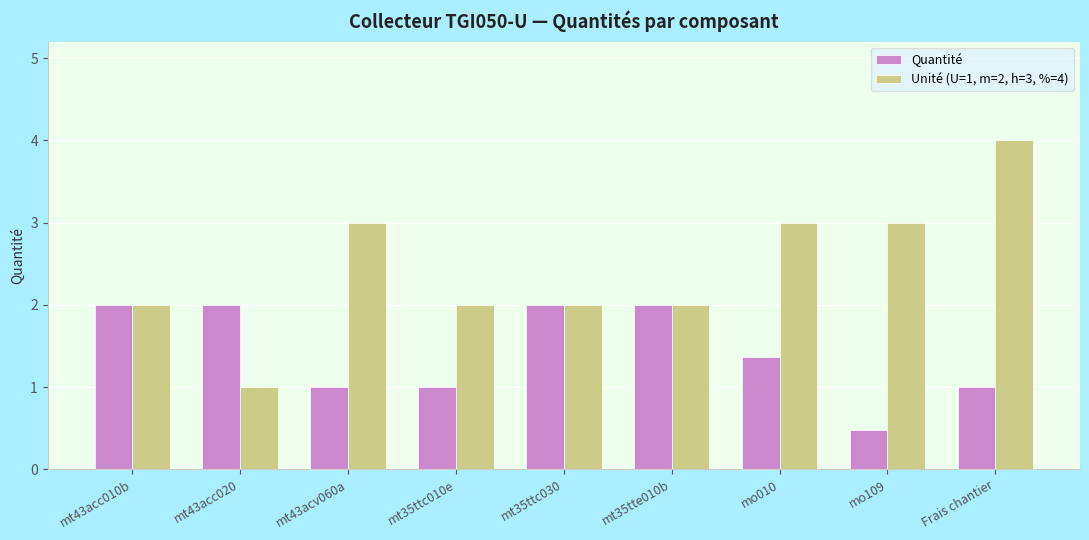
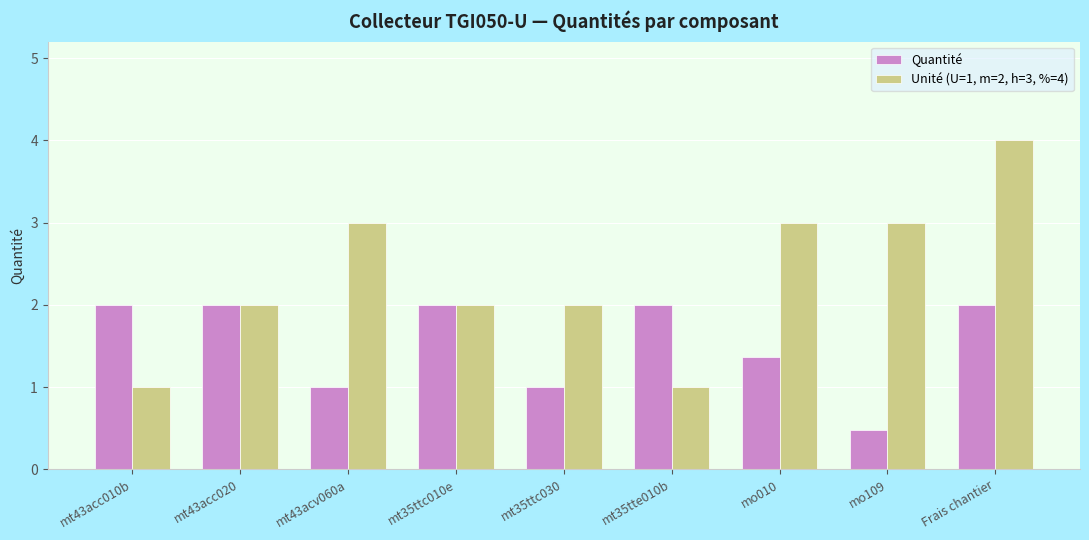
  {
    "Quantité": {
      "mt43acc010b": 2,
      "mt43acc020": 2,
      "mt43acv060a": 1,
-     "mt35ttc010e": 1,
-     "mt35ttc030": 2,
+     "mt35ttc010e": 2,
+     "mt35ttc030": 1,
      "mt35tte010b": 2,
      "mo010": 1.4,
      "mo109": 0.5,
-     "Frais chantier": 1
+     "Frais chantier": 2
    },
    "Unité (U=1, m=2, h=3, %=4)": {
-     "mt43acc010b": 2,
-     "mt43acc020": 1,
+     "mt43acc010b": 1,
+     "mt43acc020": 2,
      "mt43acv060a": 3,
      "mt35ttc010e": 2,
      "mt35ttc030": 2,
-     "mt35tte010b": 2,
+     "mt35tte010b": 1,
      "mo010": 3,
      "mo109": 3,
      "Frais chantier": 4
    }
  }
